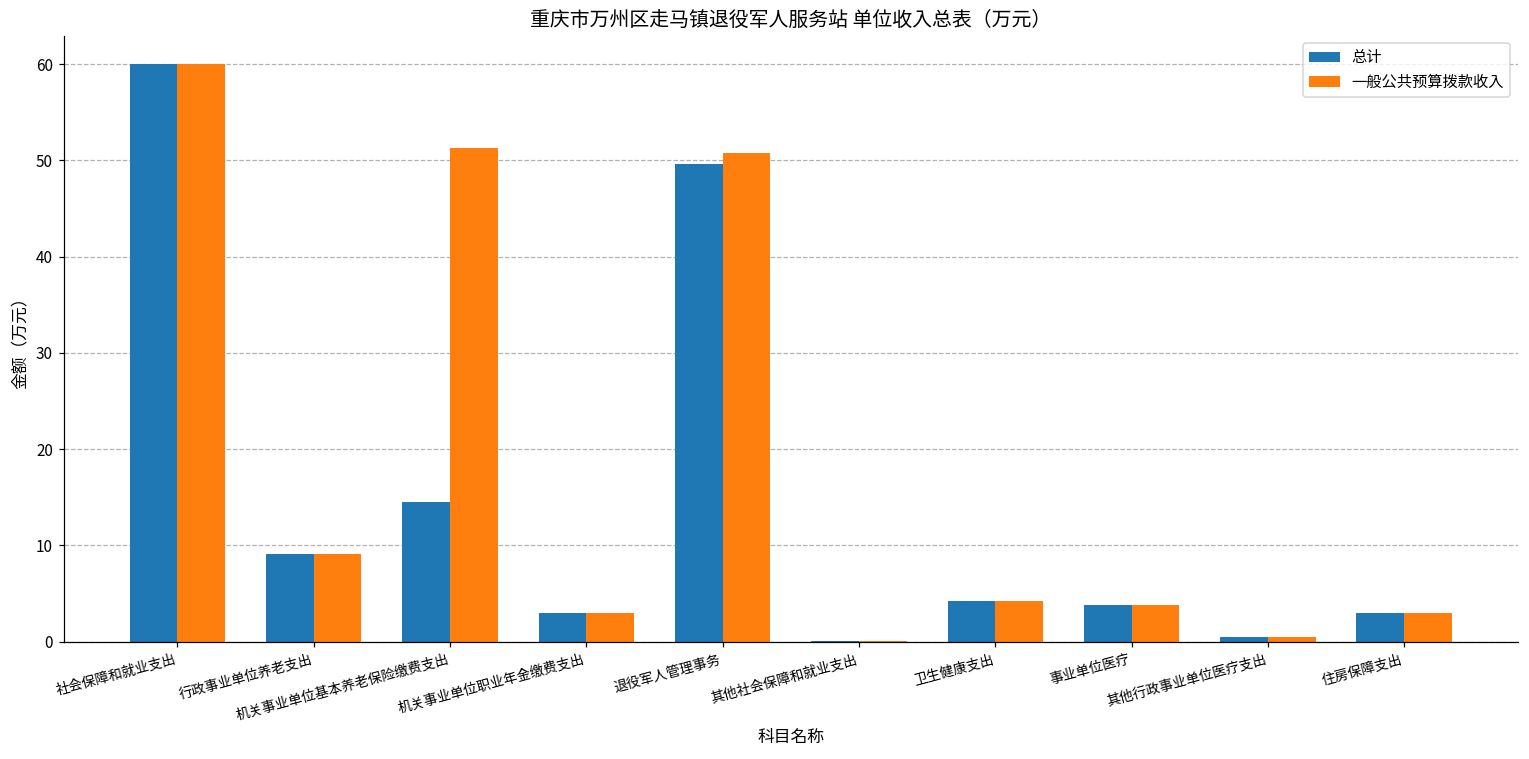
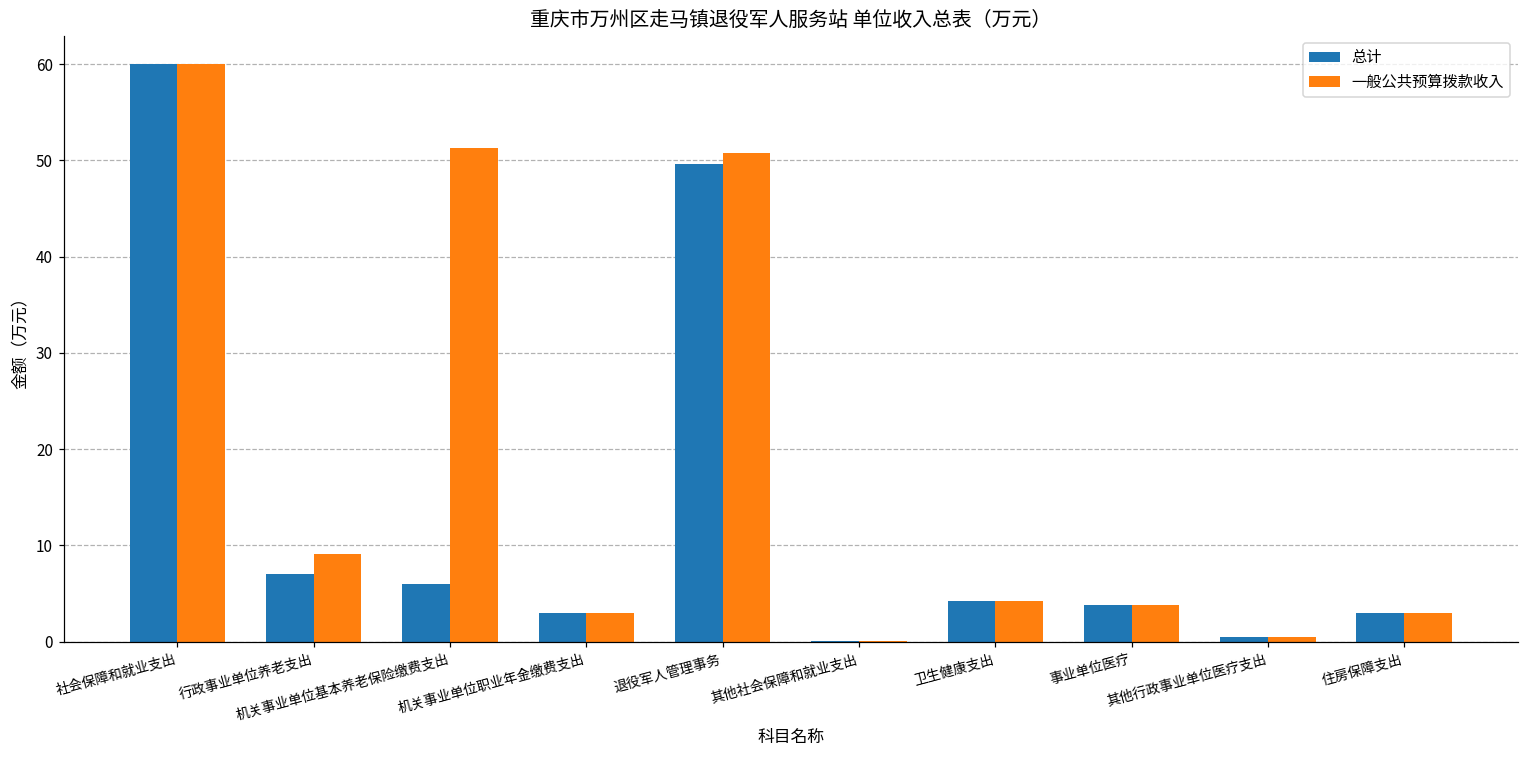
  {
    "总计": {
      "社会保障和就业支出": 60,
-     "行政事业单位养老支出": 9,
-     "机关事业单位基本养老保险缴费支出": 14,
+     "行政事业单位养老支出": 7,
+     "机关事业单位基本养老保险缴费支出": 6,
      "机关事业单位职业年金缴费支出": 3,
      "退役军人管理事务": 50,
      "卫生健康支出": 4,
      "事业单位医疗": 4,
      "其他行政事业单位医疗支出": 0,
      "住房保障支出": 3
    },
    "一般公共预算拨款收入": {
      "社会保障和就业支出": 60,
      "行政事业单位养老支出": 9,
      "机关事业单位基本养老保险缴费支出": 51,
      "机关事业单位职业年金缴费支出": 3,
      "退役军人管理事务": 51,
      "卫生健康支出": 4,
      "事业单位医疗": 4,
      "其他行政事业单位医疗支出": 0,
      "住房保障支出": 3
    }
  }
